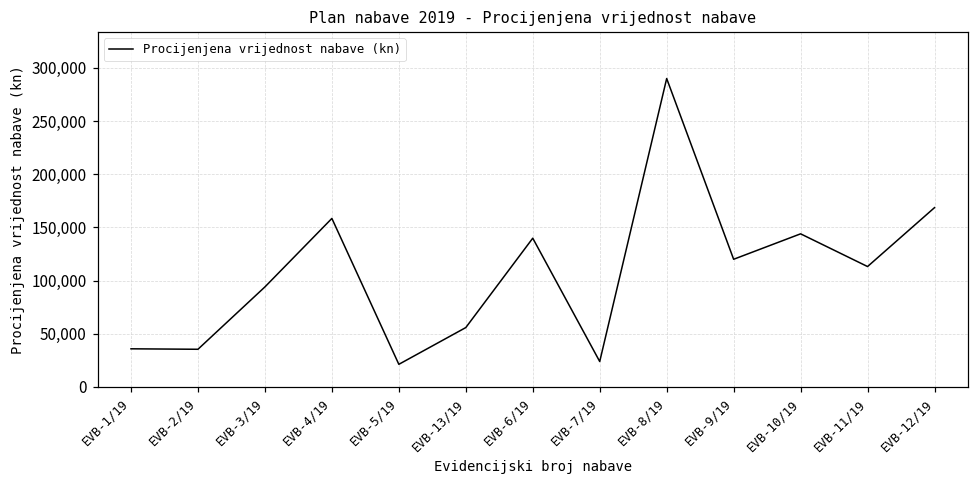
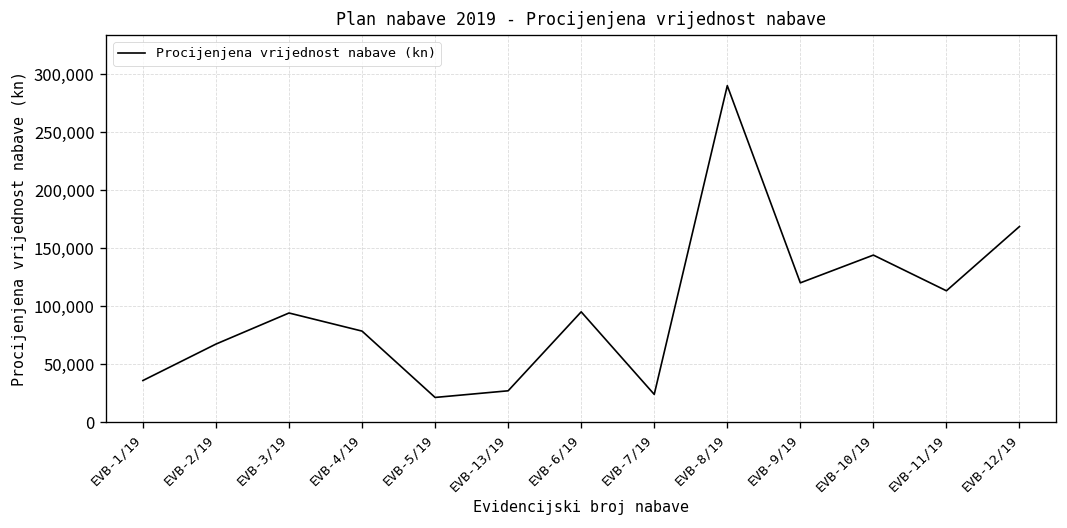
  {
    "EVB-1/19": "40,000",
-   "EVB-2/19": "40,000",
+   "EVB-2/19": "70,000",
    "EVB-3/19": "90,000",
-   "EVB-4/19": "160,000",
+   "EVB-4/19": "80,000",
    "EVB-5/19": "20,000",
-   "EVB-13/19": "60,000",
-   "EVB-6/19": "140,000",
+   "EVB-13/19": "30,000",
+   "EVB-6/19": "100,000",
    "EVB-7/19": "20,000",
    "EVB-8/19": "290,000",
    "EVB-9/19": "120,000",
    "EVB-10/19": "140,000",
    "EVB-11/19": "110,000",
    "EVB-12/19": "170,000"
  }
